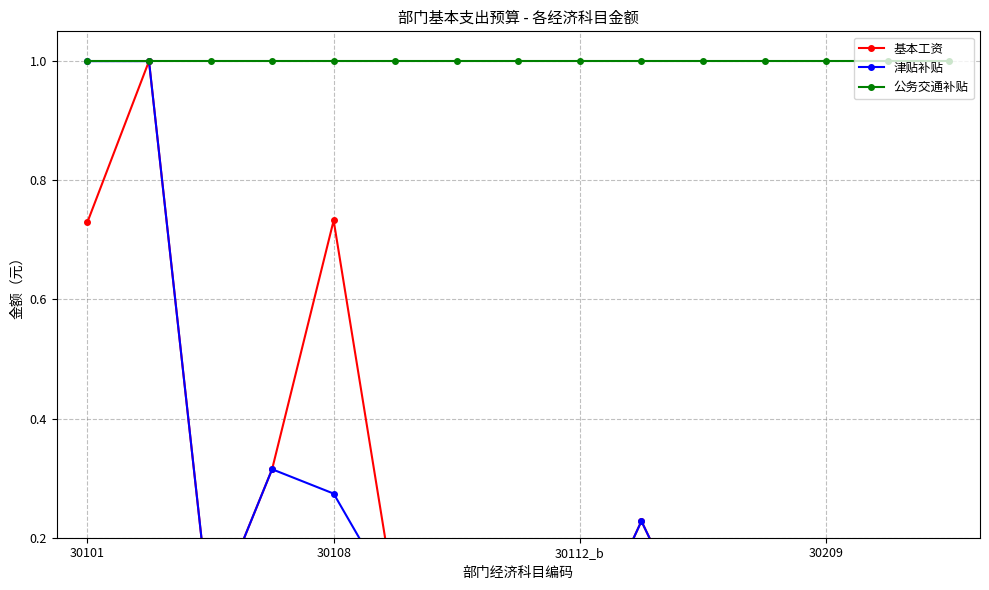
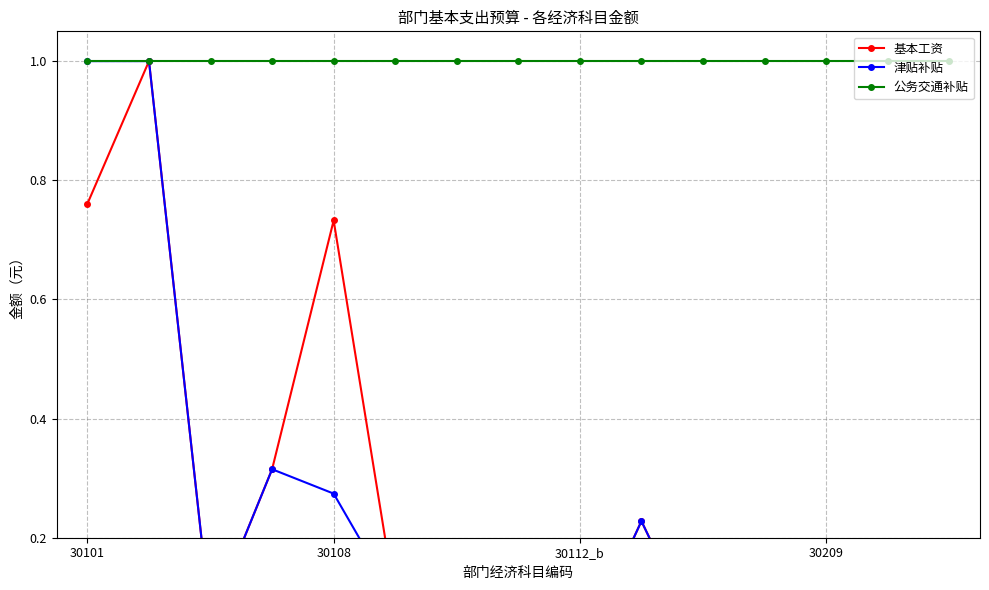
  {
    "基本工资": {
-     "30101": 0.73,
+     "30101": 0.76,
      "30108": 0.73
    },
    "津贴补贴": {
      "30108": 0.27
    },
    "公务交通补贴": {
      "30108": 1.00,
      "30112_b": 1.00,
      "30209": 1.00
    }
  }
